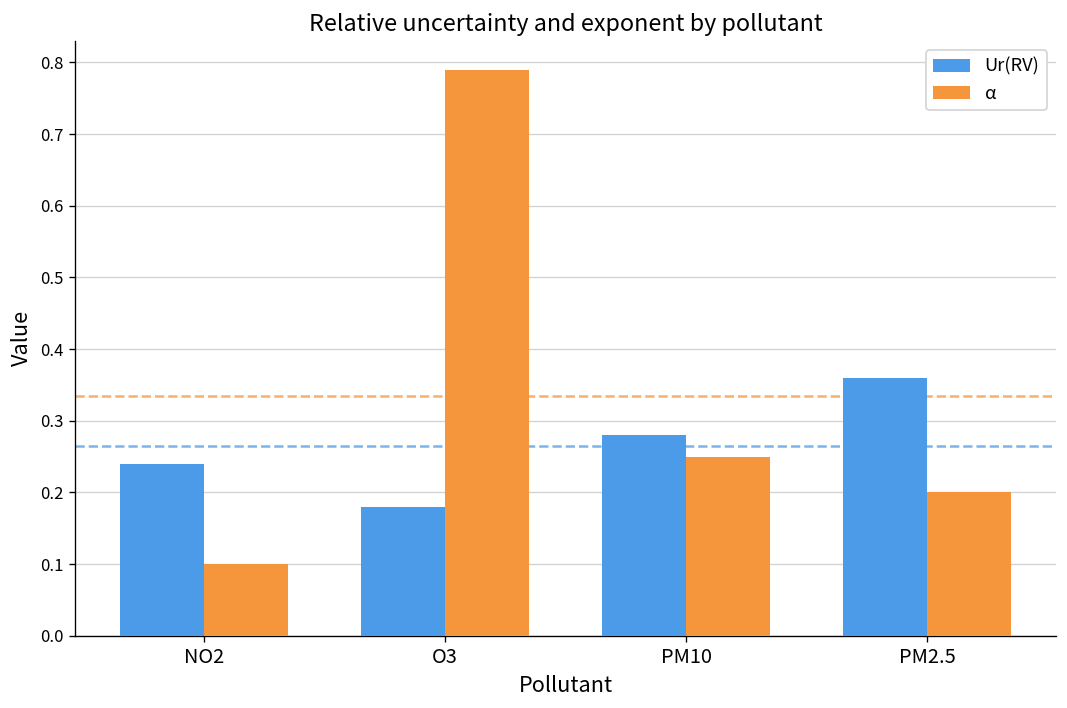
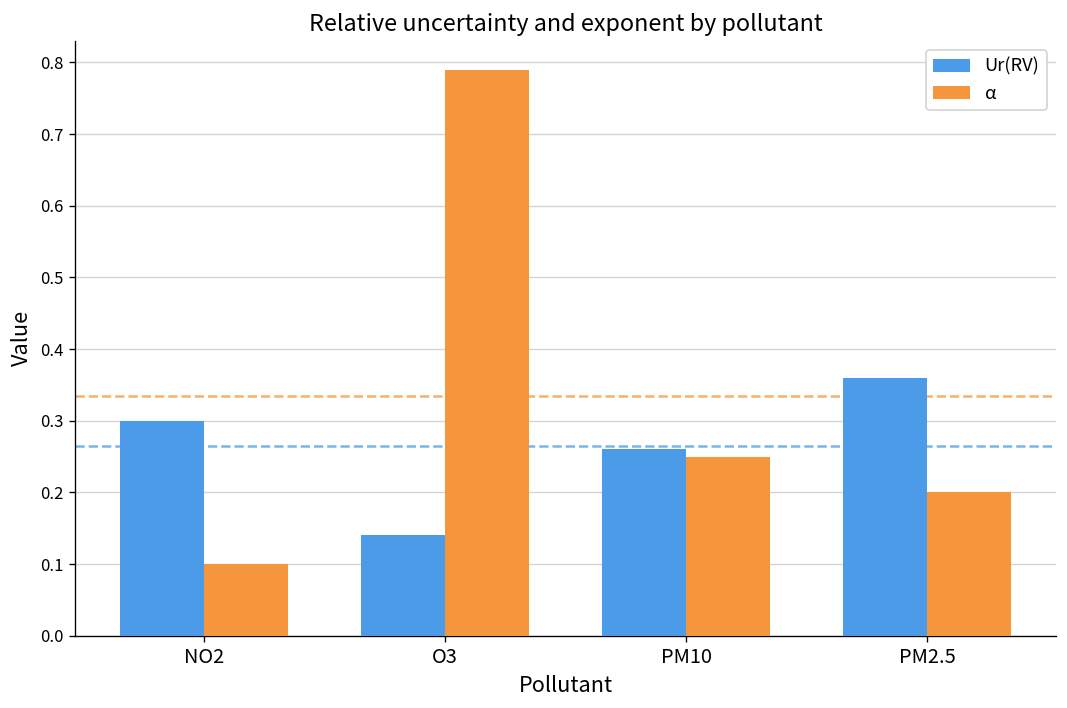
  {
    "Ur(RV)": {
-     "NO2": 0.24,
-     "O3": 0.18,
-     "PM10": 0.28,
+     "NO2": 0.30,
+     "O3": 0.14,
+     "PM10": 0.26,
      "PM2.5": 0.36
    },
    "α": {
      "NO2": 0.10,
      "O3": 0.79,
      "PM10": 0.25,
      "PM2.5": 0.20
    }
  }
